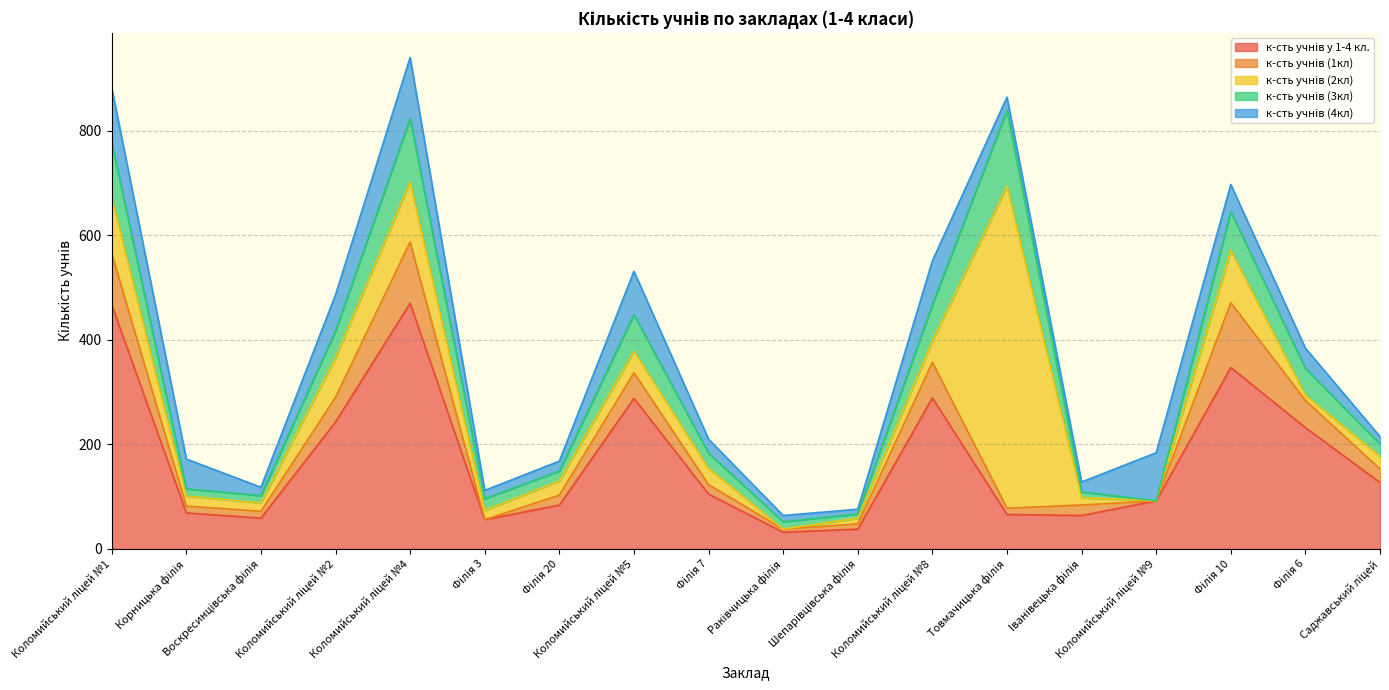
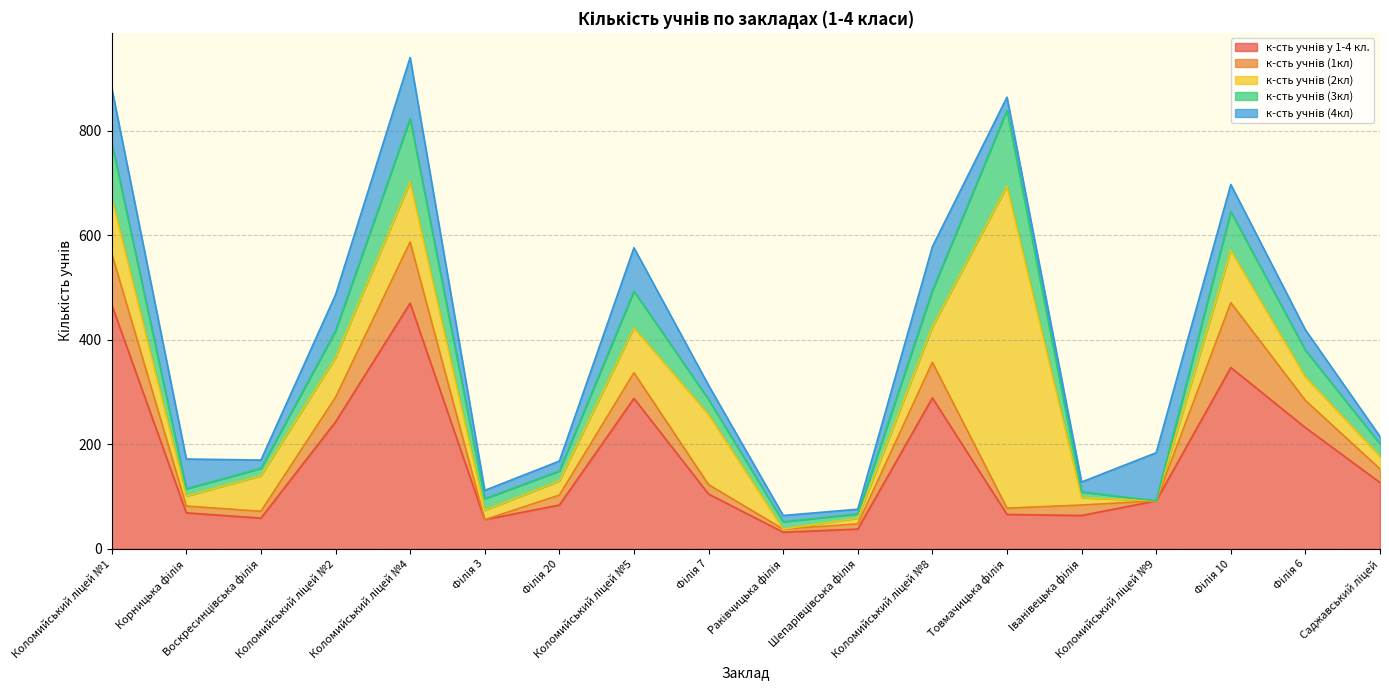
  {
    "к-сть учнів (2кл)": {
      "Коломийський ліцей №1": 110,
      "Корницька філія": 20,
-     "Воскресинцівська філія": 20,
+     "Воскресинцівська філія": 70,
      "Коломийський ліцей №2": 80,
      "Коломийський ліцей №4": 120,
      "Філія 3": 20,
      "Філія 20": 30,
-     "Коломийський ліцей №5": 40,
-     "Філія 7": 30,
+     "Коломийський ліцей №5": 90,
+     "Філія 7": 130,
      "Шепарівцівська філія": 10,
-     "Коломийський ліцей №8": 40,
+     "Коломийський ліцей №8": 70,
      "Товмачицька філія": 620,
      "Іванівецька філія": 10,
      "Філія 10": 100,
-     "Філія 6": 10,
+     "Філія 6": 50,
      "Саджавський ліцей": 20
    },
    "к-сть учнів (3кл)": {
      "Коломийський ліцей №1": 110,
      "Корницька філія": 10,
      "Воскресинцівська філія": 10,
      "Коломийський ліцей №2": 50,
      "Коломийський ліцей №4": 120,
      "Філія 3": 20,
      "Філія 20": 20,
      "Коломийський ліцей №5": 70,
      "Філія 7": 30,
      "Раківчицька філія": 10,
      "Шепарівцівська філія": 10,
      "Коломийський ліцей №8": 70,
      "Товмачицька філія": 150,
      "Іванівецька філія": 10,
      "Філія 10": 70,
      "Філія 6": 50,
      "Саджавський ліцей": 20
    },
    "к-сть учнів (4кл)": {
      "Коломийський ліцей №1": 110,
      "Корницька філія": 60,
      "Воскресинцівська філія": 20,
      "Коломийський ліцей №2": 70,
      "Коломийський ліцей №4": 120,
      "Філія 3": 20,
      "Філія 20": 20,
      "Коломийський ліцей №5": 80,
      "Філія 7": 30,
      "Раківчицька філія": 10,
      "Шепарівцівська філія": 10,
      "Коломийський ліцей №8": 80,
      "Товмачицька філія": 30,
      "Іванівецька філія": 20,
      "Коломийський ліцей №9": 90,
      "Філія 10": 50,
      "Філія 6": 40,
      "Саджавський ліцей": 10
    }
  }
